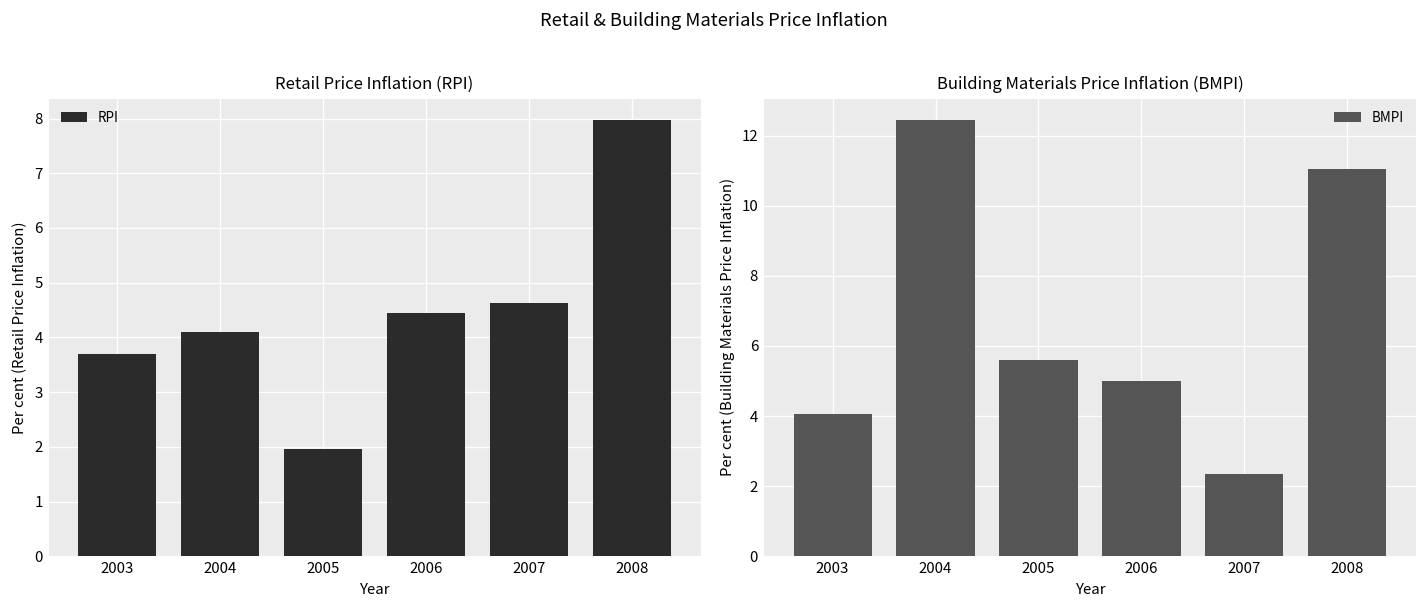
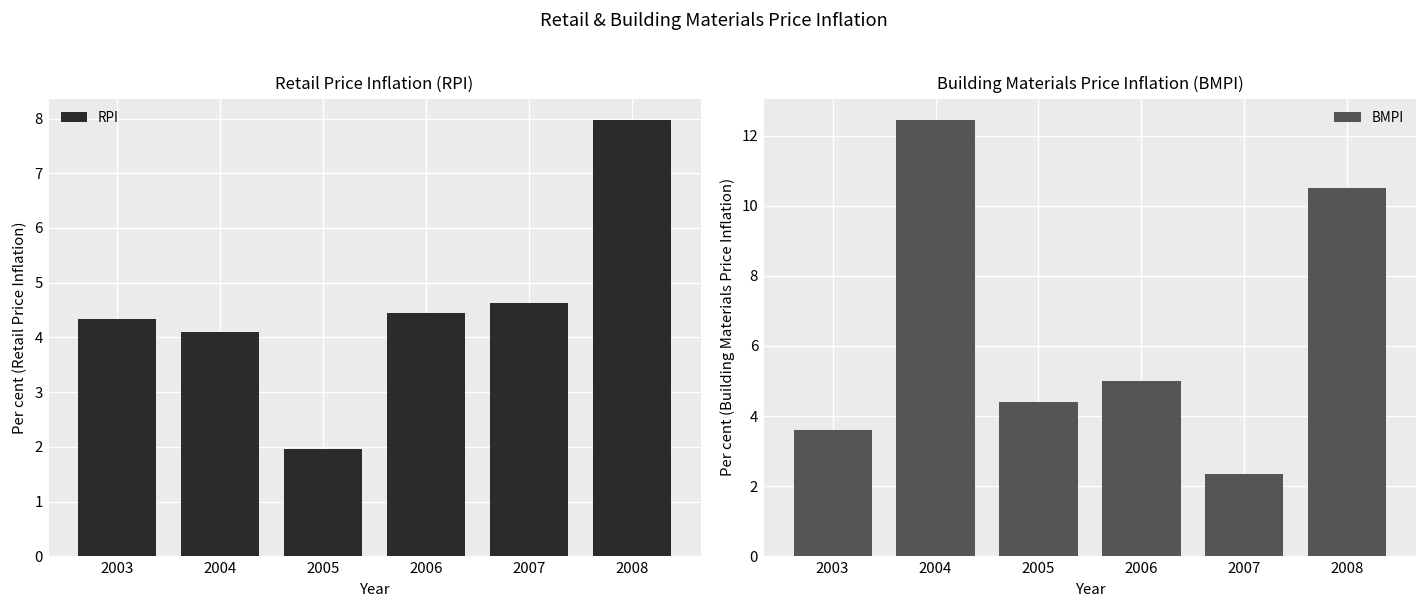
  {
    "Retail Price Inflation (RPI)": {
-     "2003": 3.7,
+     "2003": 4.3,
      "2004": 4.1,
      "2005": 2.0,
      "2006": 4.5,
      "2007": 4.6,
      "2008": 8.0
    },
    "Building Materials Price Inflation (BMPI)": {
-     "2003": 4.1,
+     "2003": 3.6,
      "2004": 12.4,
-     "2005": 5.6,
+     "2005": 4.4,
      "2006": 5.0,
      "2007": 2.4,
-     "2008": 11.0
+     "2008": 10.5
    }
  }
